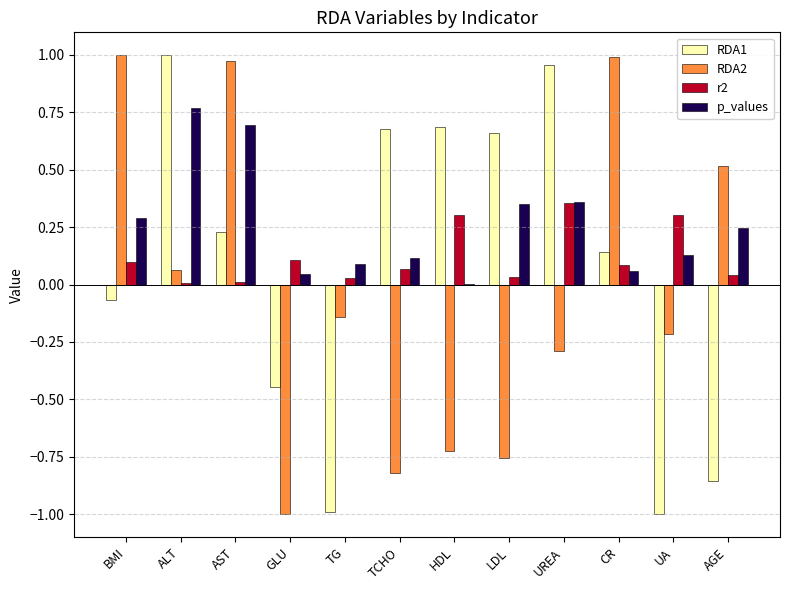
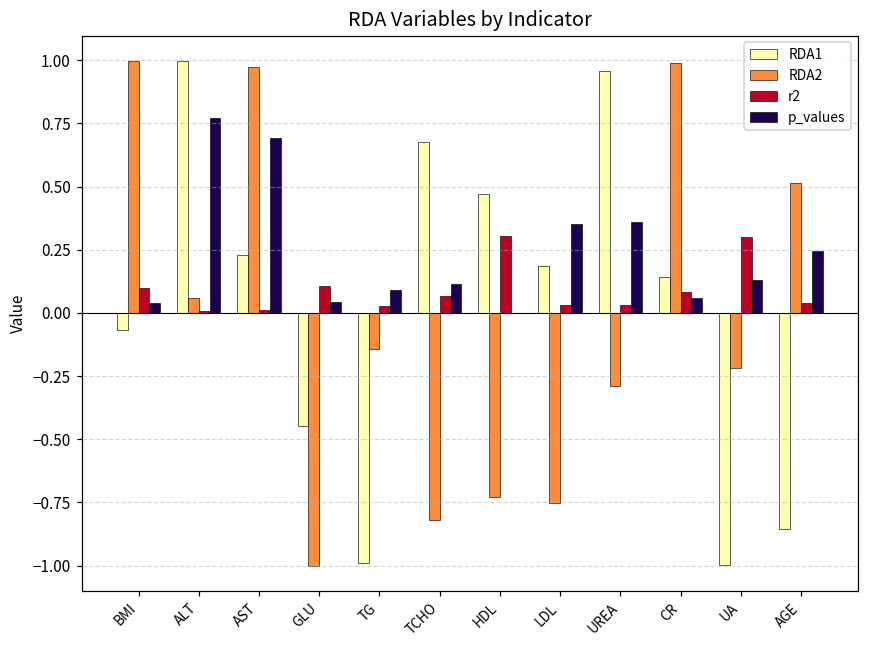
  {
    "RDA1": {
      "BMI": -0.07,
      "ALT": 1.00,
      "AST": 0.23,
      "GLU": -0.45,
      "TG": -0.99,
      "TCHO": 0.68,
-     "HDL": 0.69,
-     "LDL": 0.66,
+     "HDL": 0.47,
+     "LDL": 0.18,
      "UREA": 0.96,
      "CR": 0.14,
      "UA": -1.00,
      "AGE": -0.86
    },
    "RDA2": {
      "BMI": 1.00,
      "ALT": 0.06,
      "AST": 0.97,
      "GLU": -1.00,
      "TG": -0.14,
      "TCHO": -0.82,
      "HDL": -0.73,
      "LDL": -0.75,
      "UREA": -0.29,
      "CR": 0.99,
      "UA": -0.22,
      "AGE": 0.52
    },
    "r2": {
      "BMI": 0.10,
      "GLU": 0.11,
      "TG": 0.03,
      "TCHO": 0.07,
      "HDL": 0.30,
      "LDL": 0.03,
-     "UREA": 0.36,
+     "UREA": 0.03,
      "CR": 0.08,
      "UA": 0.30,
      "AGE": 0.04
    },
    "p_values": {
-     "BMI": 0.29,
+     "BMI": 0.04,
      "ALT": 0.77,
      "AST": 0.69,
      "GLU": 0.04,
      "TG": 0.09,
      "TCHO": 0.12,
      "LDL": 0.35,
      "UREA": 0.36,
      "CR": 0.06,
      "UA": 0.13,
      "AGE": 0.25
    }
  }
